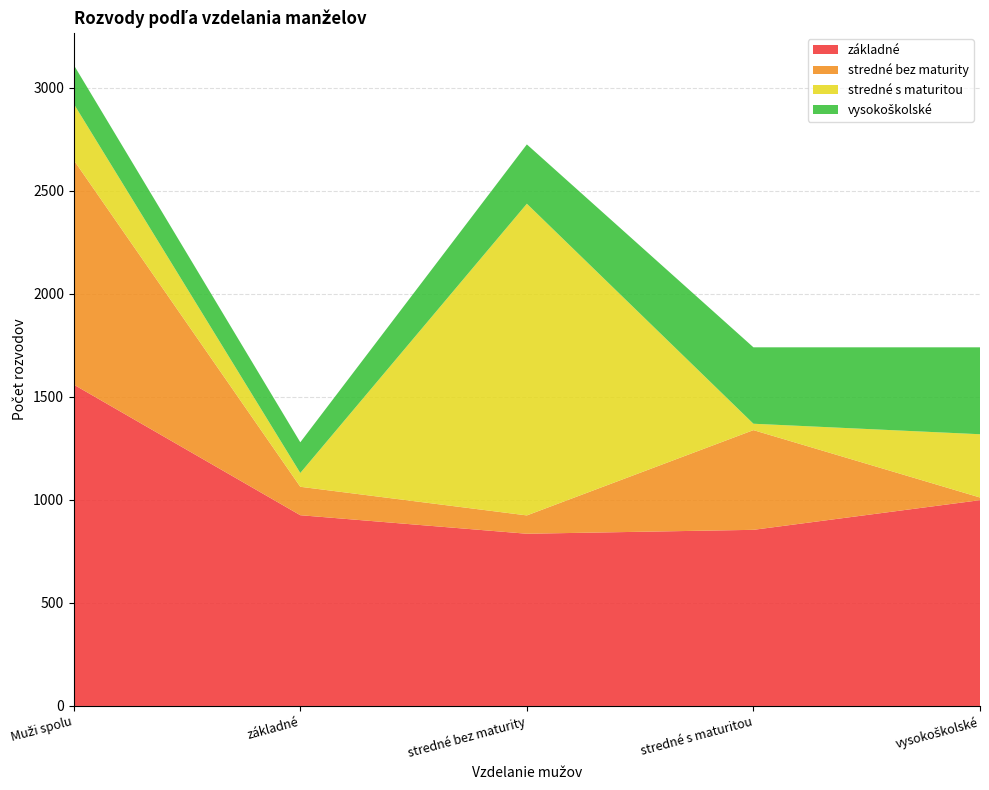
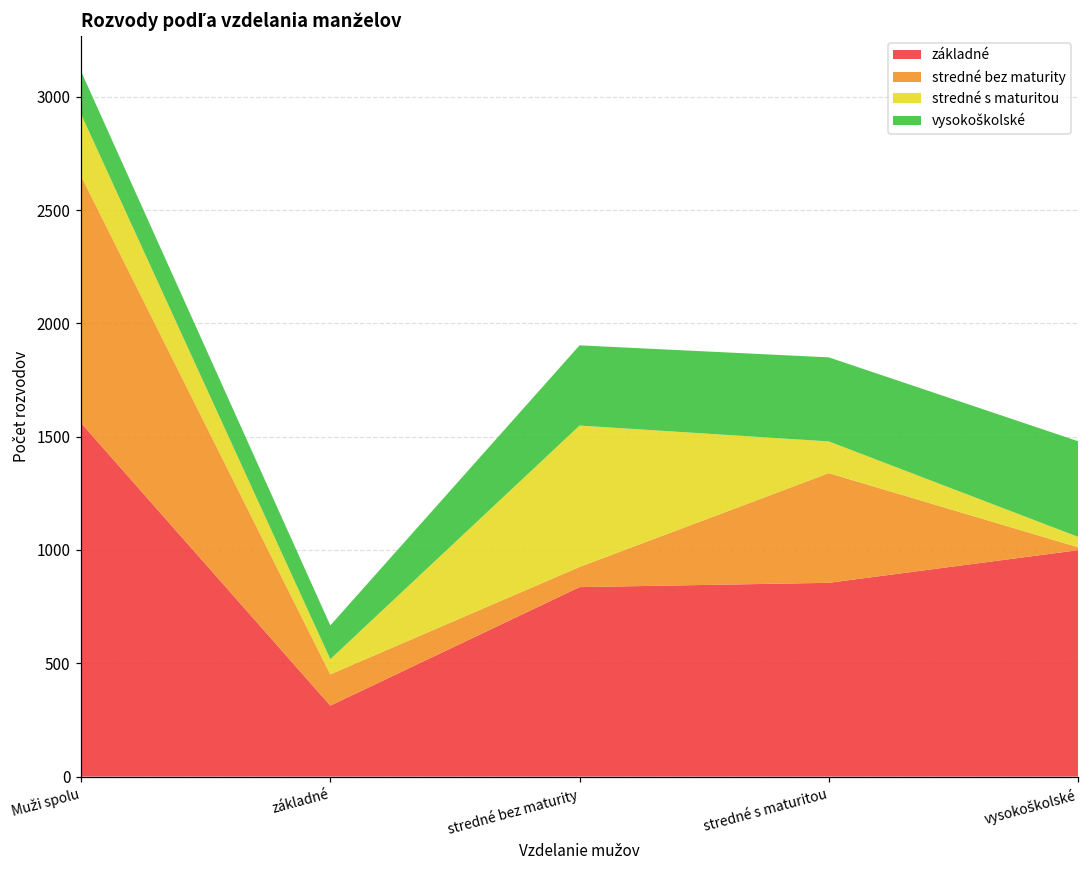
  {
    "základné": {
      "Muži spolu": 1560,
-     "základné": 930,
+     "základné": 310,
      "stredné bez maturity": 840,
      "stredné s maturitou": 860,
      "vysokoškolské": 1000
    },
    "stredné bez maturity": {
      "Muži spolu": 1090,
      "základné": 140,
      "stredné bez maturity": 90,
      "stredné s maturitou": 480,
      "vysokoškolské": 10
    },
    "stredné s maturitou": {
      "Muži spolu": 270,
      "základné": 70,
-     "stredné bez maturity": 1510,
-     "stredné s maturitou": 30,
-     "vysokoškolské": 310
+     "stredné bez maturity": 620,
+     "stredné s maturitou": 140,
+     "vysokoškolské": 50
    },
    "vysokoškolské": {
      "Muži spolu": 190,
      "základné": 150,
-     "stredné bez maturity": 290,
+     "stredné bez maturity": 350,
      "stredné s maturitou": 370,
      "vysokoškolské": 420
    }
  }
